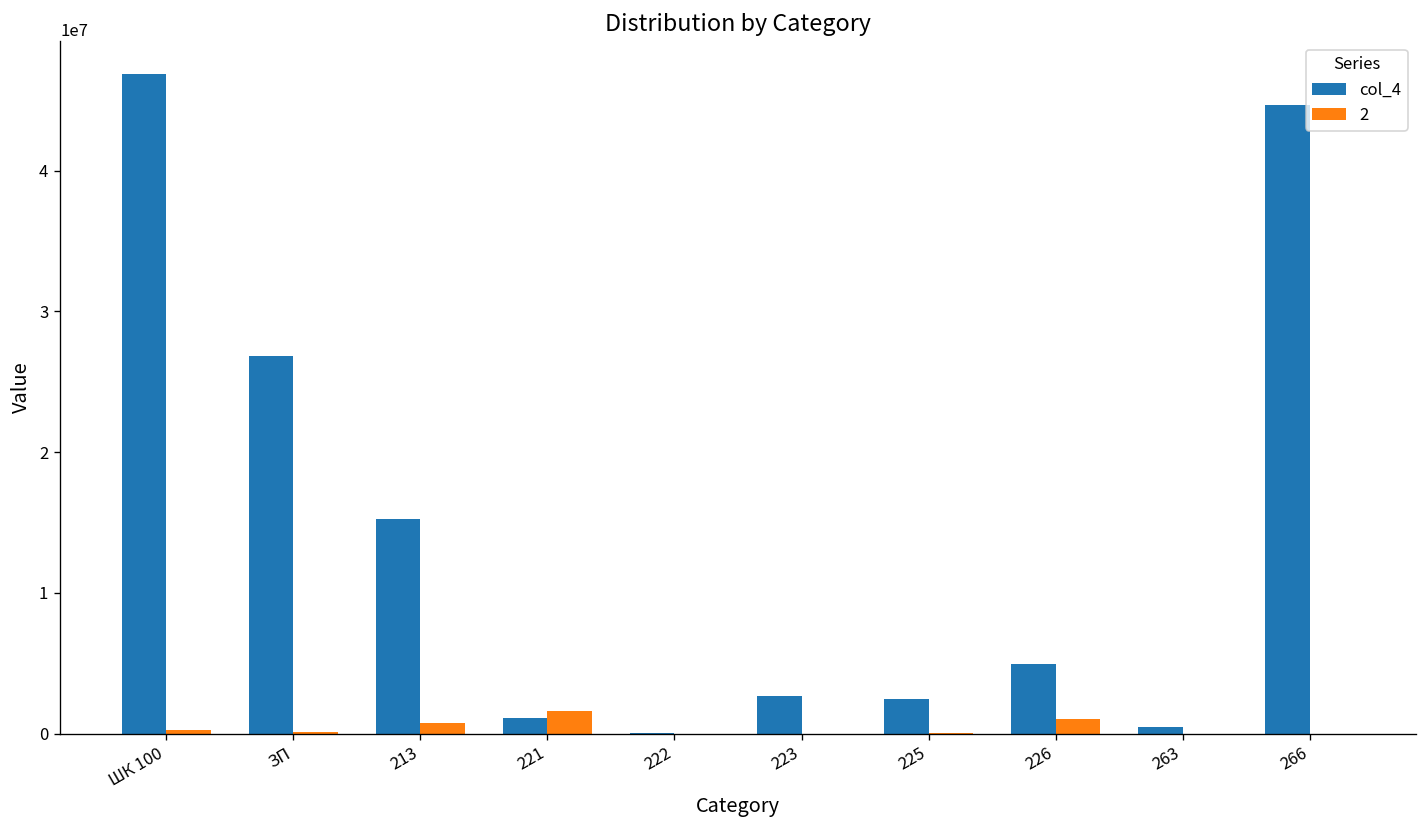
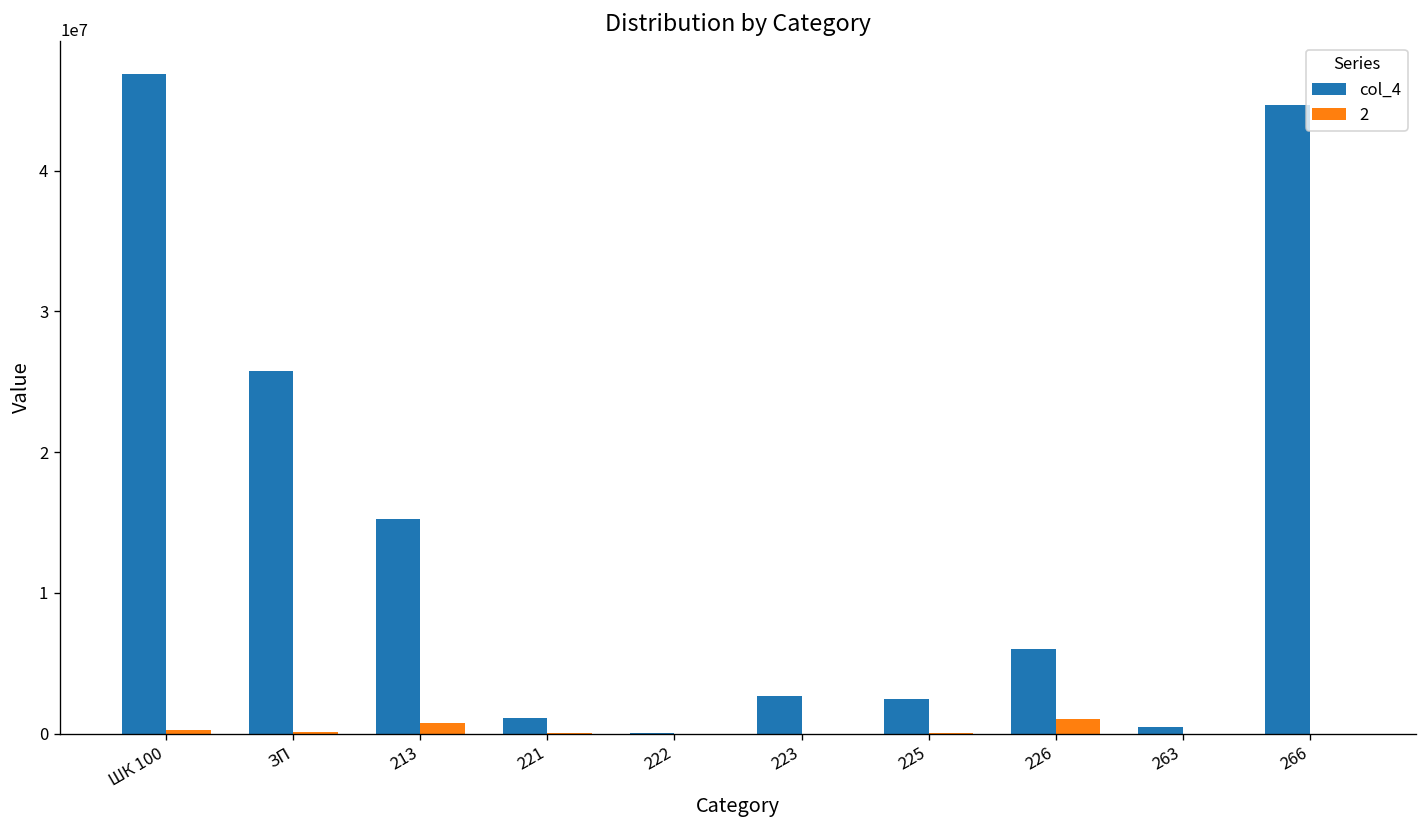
  {
    "col_4": {
      "ШК 100": 46900000,
-     "ЗП": 26800000,
+     "ЗП": 25700000,
      "213": 15300000,
      "221": 1100000,
      "223": 2700000,
      "225": 2400000,
-     "226": 4900000,
+     "226": 6000000,
      "263": 400000,
      "266": 44700000
    },
    "2": {
      "ШК 100": 200000,
      "213": 800000,
-     "221": 1600000,
+     "221": 0,
      "222": 0,
      "223": 0,
      "226": 1100000,
      "263": 0,
      "266": 0
    }
  }
